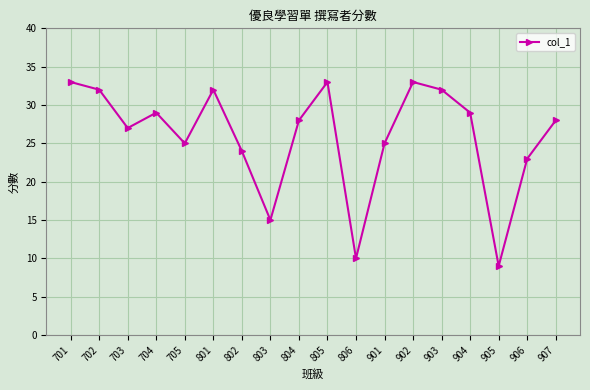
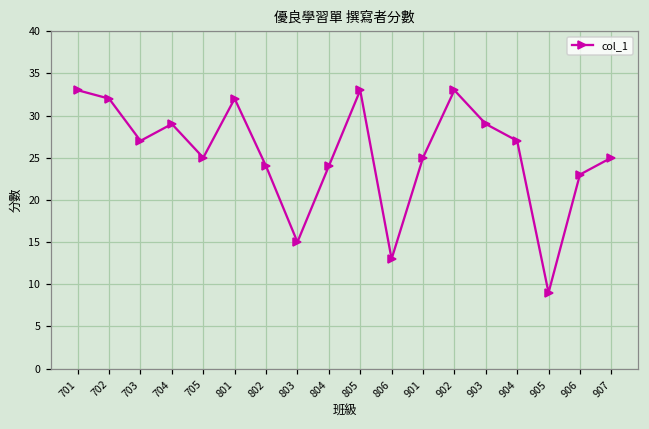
  {
    "701": 33,
    "702": 32,
    "703": 27,
    "704": 29,
    "705": 25,
    "801": 32,
    "802": 24,
    "803": 15,
-   "804": 28,
+   "804": 24,
    "805": 33,
-   "806": 10,
+   "806": 13,
    "901": 25,
    "902": 33,
-   "903": 32,
-   "904": 29,
+   "903": 29,
+   "904": 27,
    "905": 9,
    "906": 23,
-   "907": 28
+   "907": 25
  }
